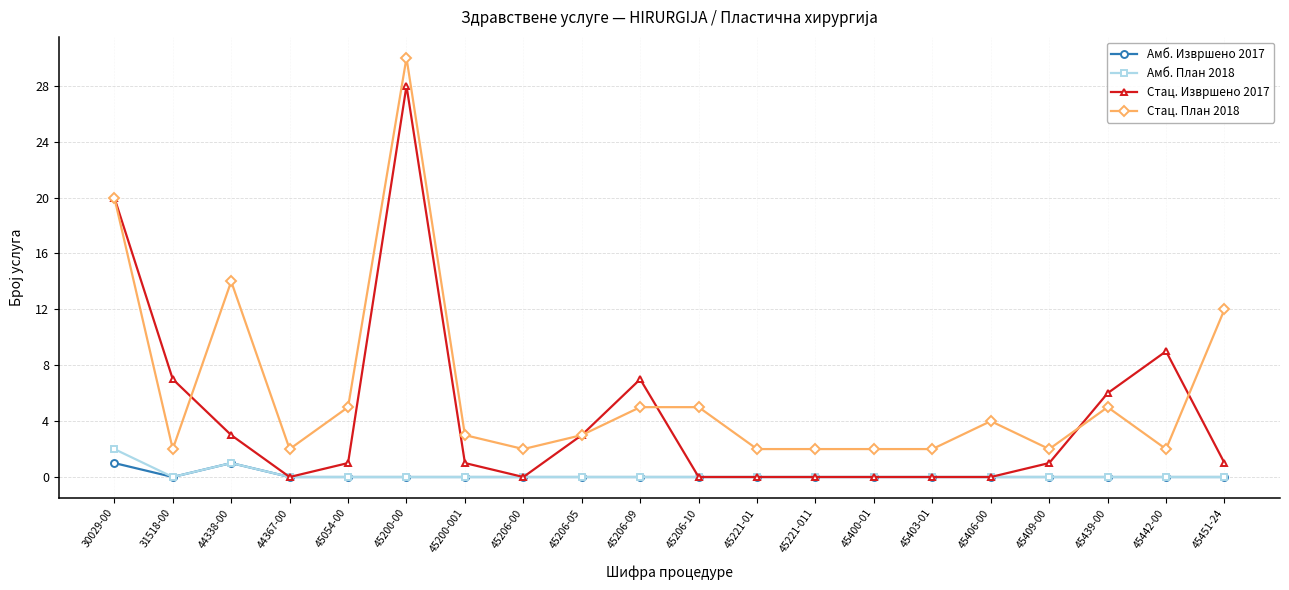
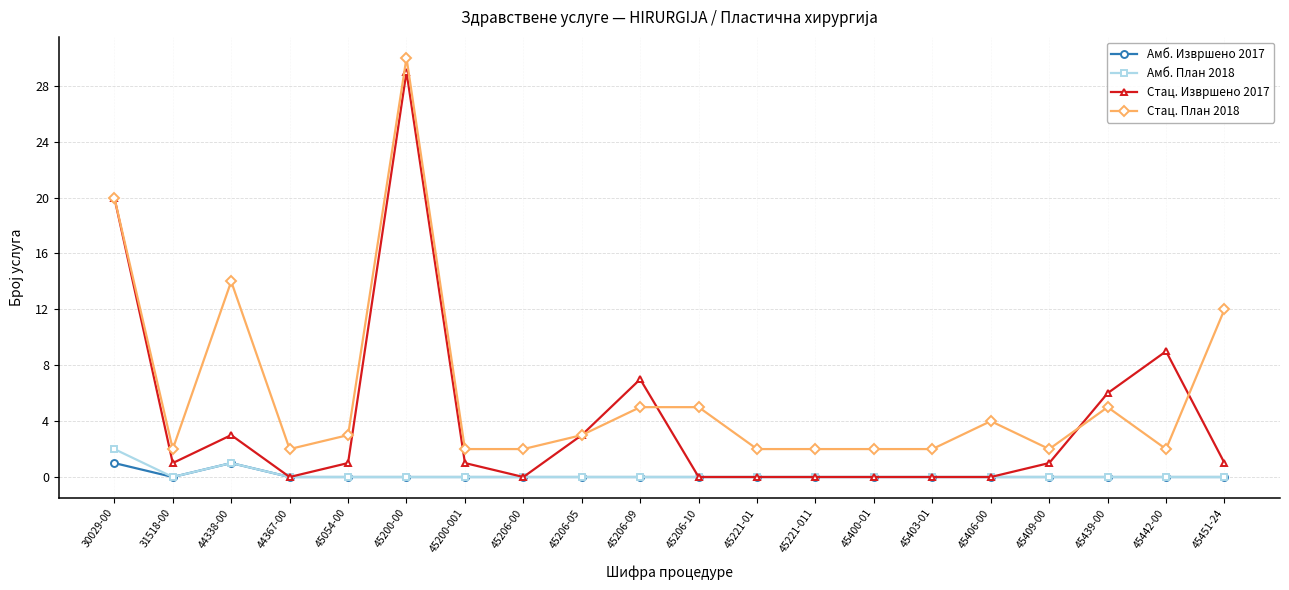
  {
    "Амб. Извршено 2017": {
      "30029-00": 1
    },
    "Амб. План 2018": {
      "30029-00": 2
    },
    "Стац. Извршено 2017": {
-     "31518-00": 7,
+     "31518-00": 1,
      "44338-00": 3,
      "45054-00": 1,
-     "45200-00": 28,
+     "45200-00": 29,
      "45200-001": 1,
      "45206-09": 7,
      "45409-00": 1,
      "45439-00": 6,
      "45442-00": 9,
      "45451-24": 1
    },
    "Стац. План 2018": {
      "31518-00": 2,
      "44338-00": 14,
      "44367-00": 2,
-     "45054-00": 5,
+     "45054-00": 3,
      "45200-00": 30,
-     "45200-001": 3,
+     "45200-001": 2,
      "45206-00": 2,
      "45206-09": 5,
      "45206-10": 5,
      "45221-01": 2,
      "45221-011": 2,
      "45400-01": 2,
      "45403-01": 2,
      "45406-00": 4,
      "45409-00": 2,
      "45439-00": 5,
      "45442-00": 2,
      "45451-24": 12
    }
  }
